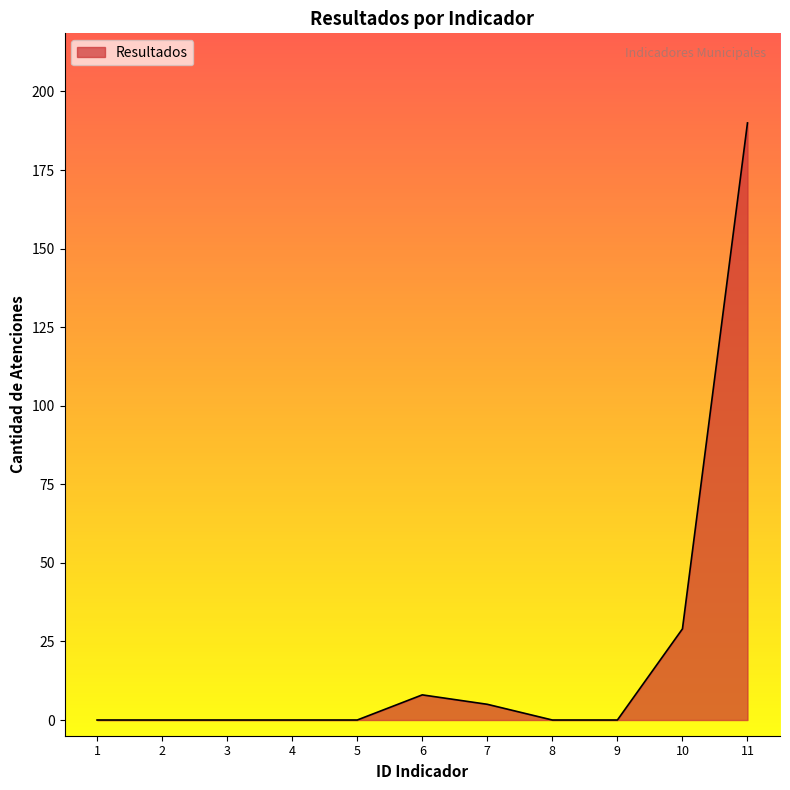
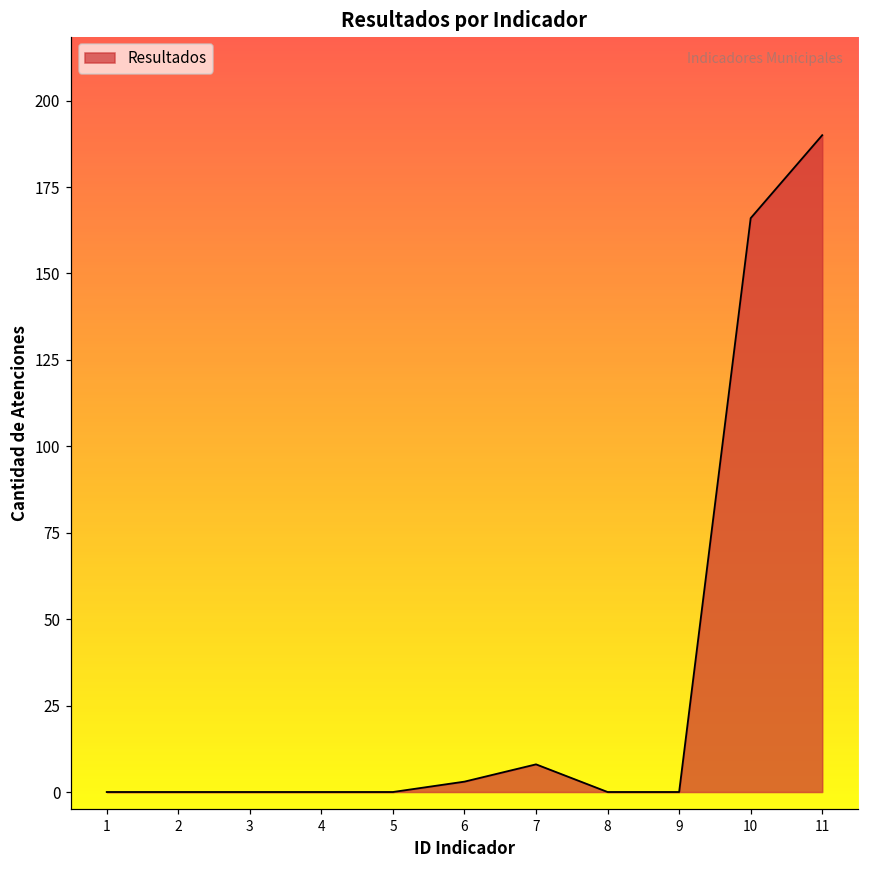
  {
    "1": 0,
    "2": 0,
    "3": 0,
    "4": 0,
    "5": 0,
-   "6": 8,
-   "7": 5,
+   "6": 3,
+   "7": 8,
    "8": 0,
    "9": 0,
-   "10": 29,
+   "10": 166,
    "11": 190
  }
